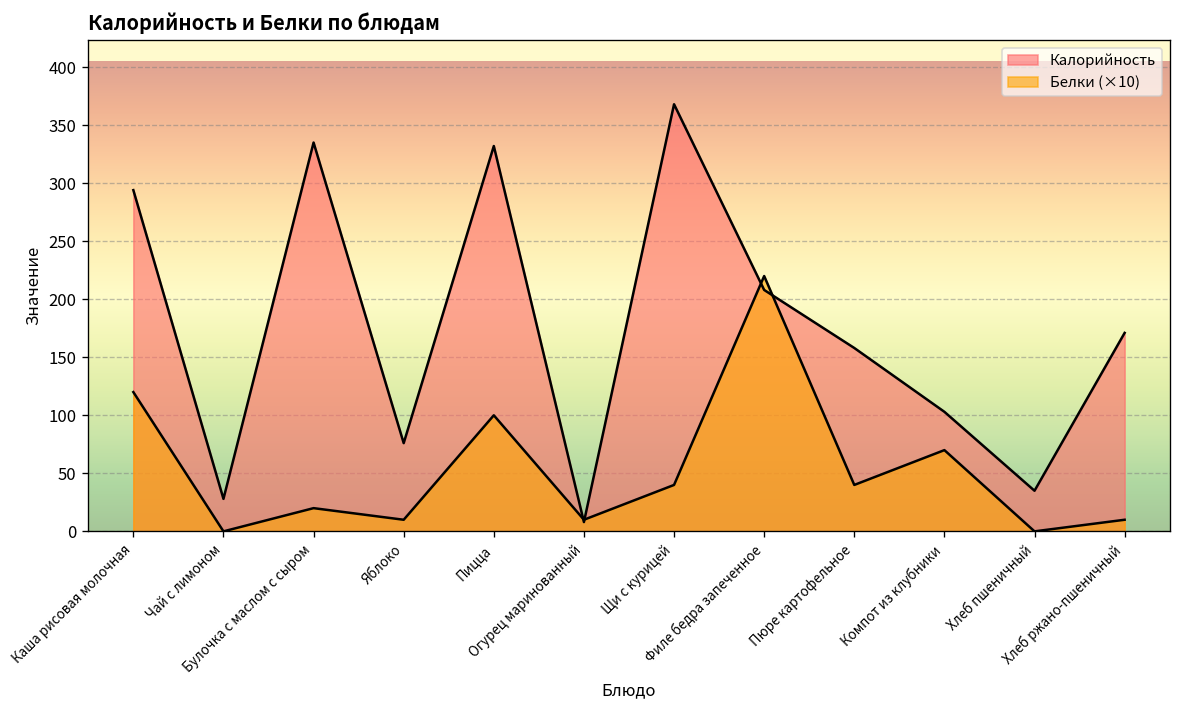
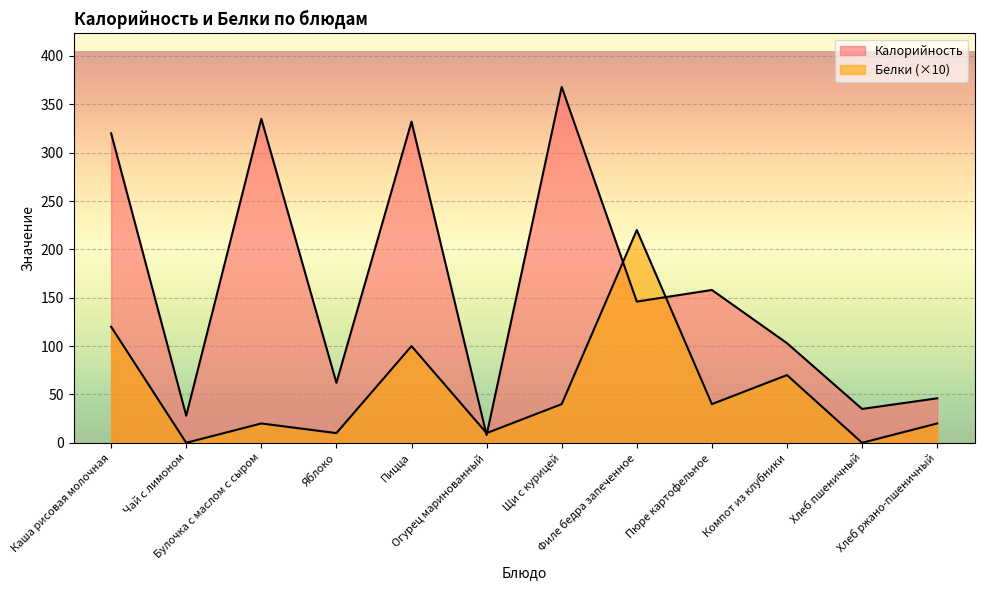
  {
    "Калорийность": {
-     "Каша рисовая молочная": 290,
+     "Каша рисовая молочная": 320,
      "Чай с лимоном": 30,
      "Булочка с маслом с сыром": 340,
-     "Яблоко": 80,
+     "Яблоко": 60,
      "Пицца": 330,
      "Щи с курицей": 370,
-     "Филе бедра запеченное": 210,
+     "Филе бедра запеченное": 150,
      "Пюре картофельное": 160,
      "Компот из клубники": 100,
      "Хлеб пшеничный": 40,
-     "Хлеб ржано-пшеничный": 170
+     "Хлеб ржано-пшеничный": 50
    },
    "Белки (×10)": {
      "Каша рисовая молочная": 120,
      "Чай с лимоном": 0,
      "Булочка с маслом с сыром": 20,
      "Яблоко": 10,
      "Пицца": 100,
      "Щи с курицей": 40,
      "Филе бедра запеченное": 220,
      "Пюре картофельное": 40,
      "Компот из клубники": 70,
      "Хлеб пшеничный": 0,
-     "Хлеб ржано-пшеничный": 10
+     "Хлеб ржано-пшеничный": 20
    }
  }
